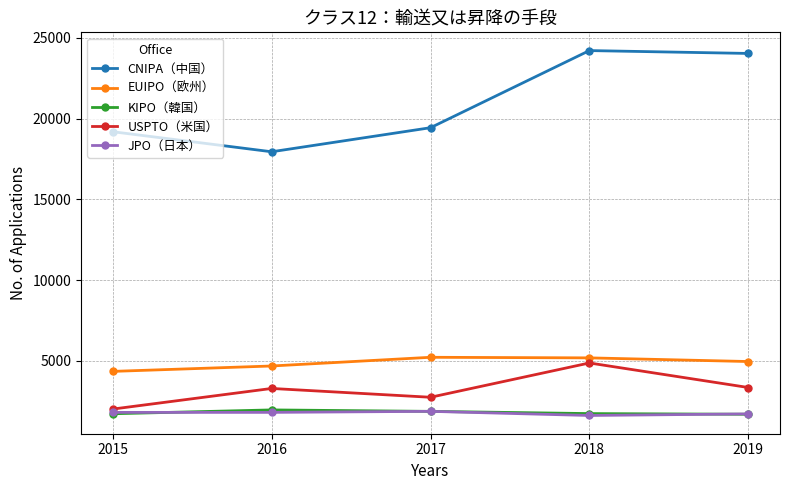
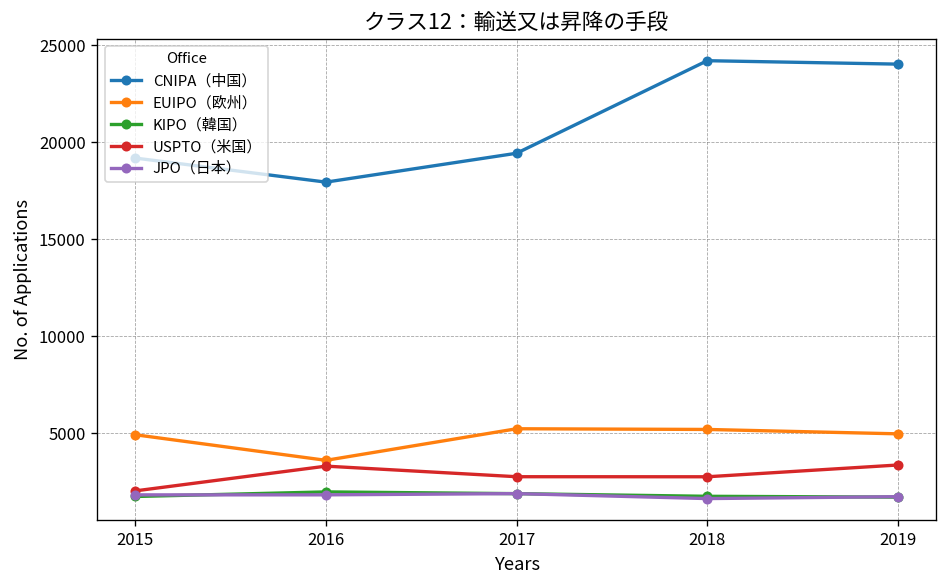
  {
    "CNIPA（中国）": {
      "2016": 17900,
      "2017": 19400,
      "2018": 24200,
      "2019": 24000
    },
    "EUIPO（欧州）": {
-     "2015": 4400,
-     "2016": 4700,
+     "2015": 4900,
+     "2016": 3600,
      "2017": 5200,
      "2018": 5200,
      "2019": 5000
    },
    "USPTO（米国）": {
      "2015": 2000,
      "2016": 3300,
      "2017": 2800,
-     "2018": 4900,
+     "2018": 2800,
      "2019": 3400
    }
  }
